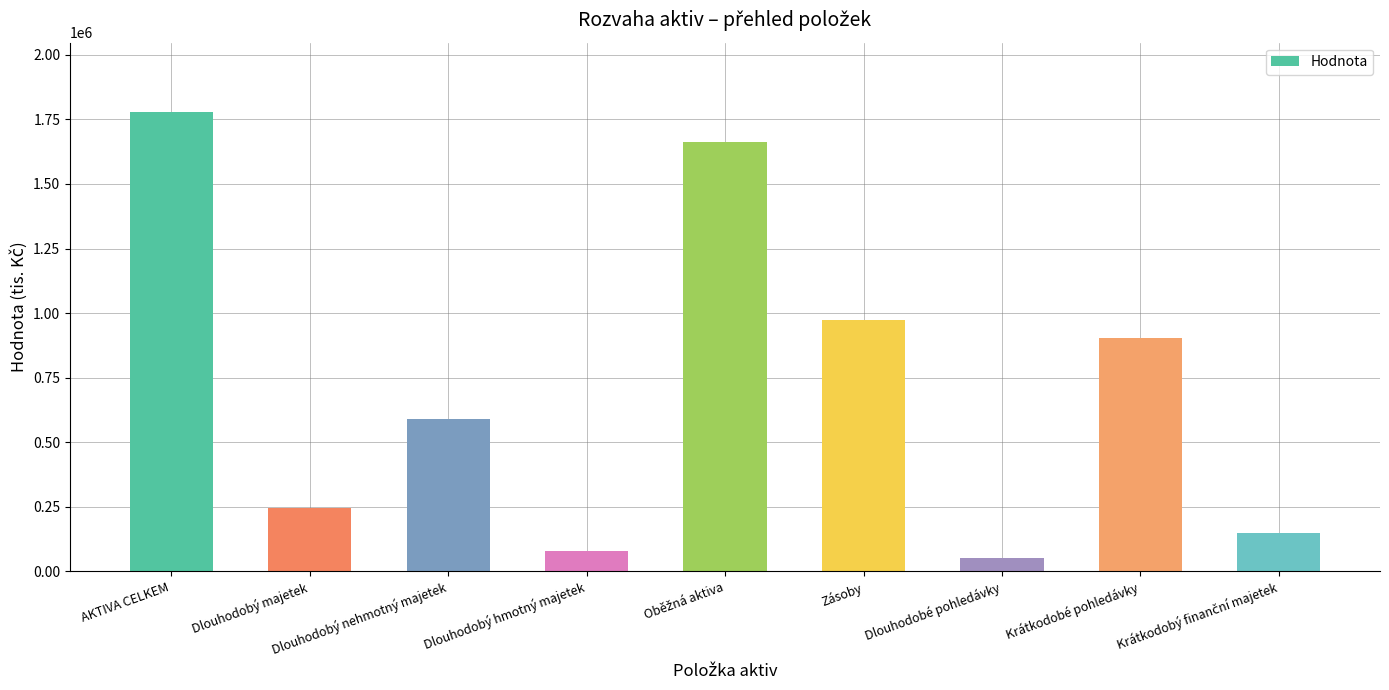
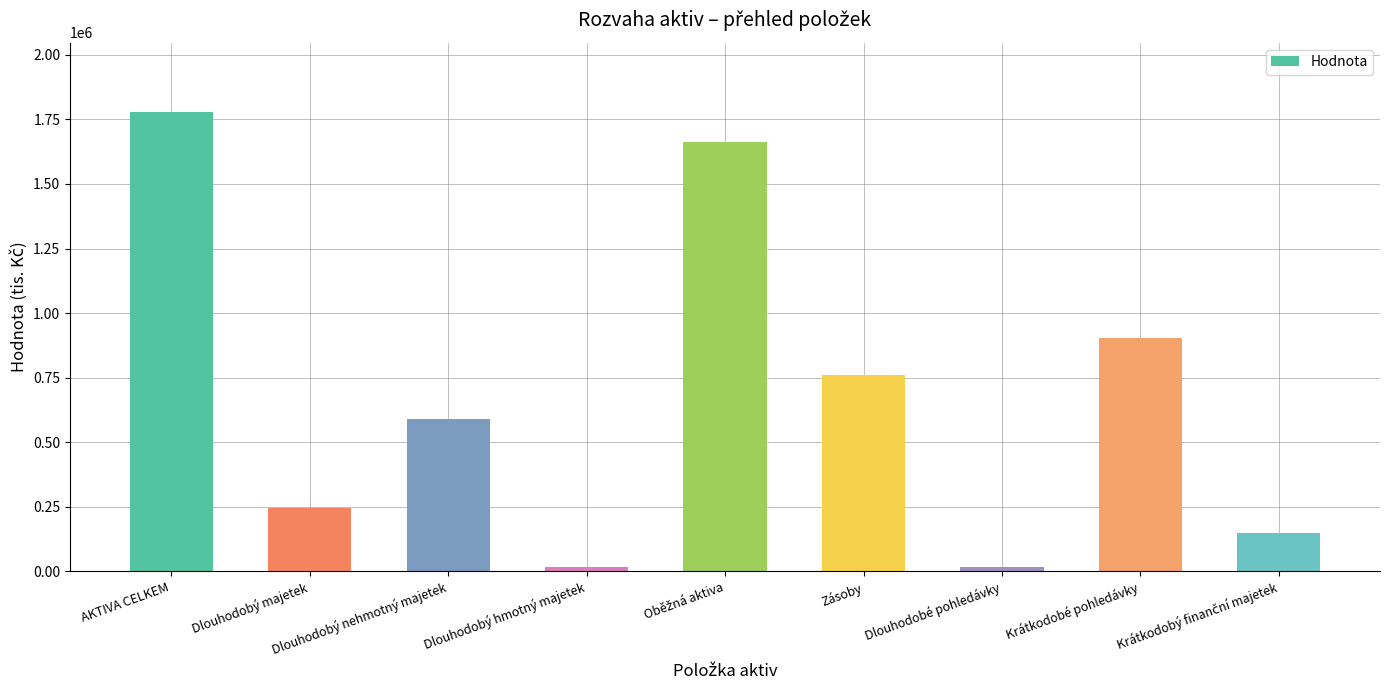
  {
    "AKTIVA CELKEM": 1780000,
    "Dlouhodobý majetek": 240000,
    "Dlouhodobý nehmotný majetek": 590000,
-   "Dlouhodobý hmotný majetek": 80000,
+   "Dlouhodobý hmotný majetek": 20000,
    "Oběžná aktiva": 1660000,
-   "Zásoby": 970000,
-   "Dlouhodobé pohledávky": 50000,
+   "Zásoby": 760000,
+   "Dlouhodobé pohledávky": 20000,
    "Krátkodobé pohledávky": 900000,
    "Krátkodobý finanční majetek": 150000
  }
